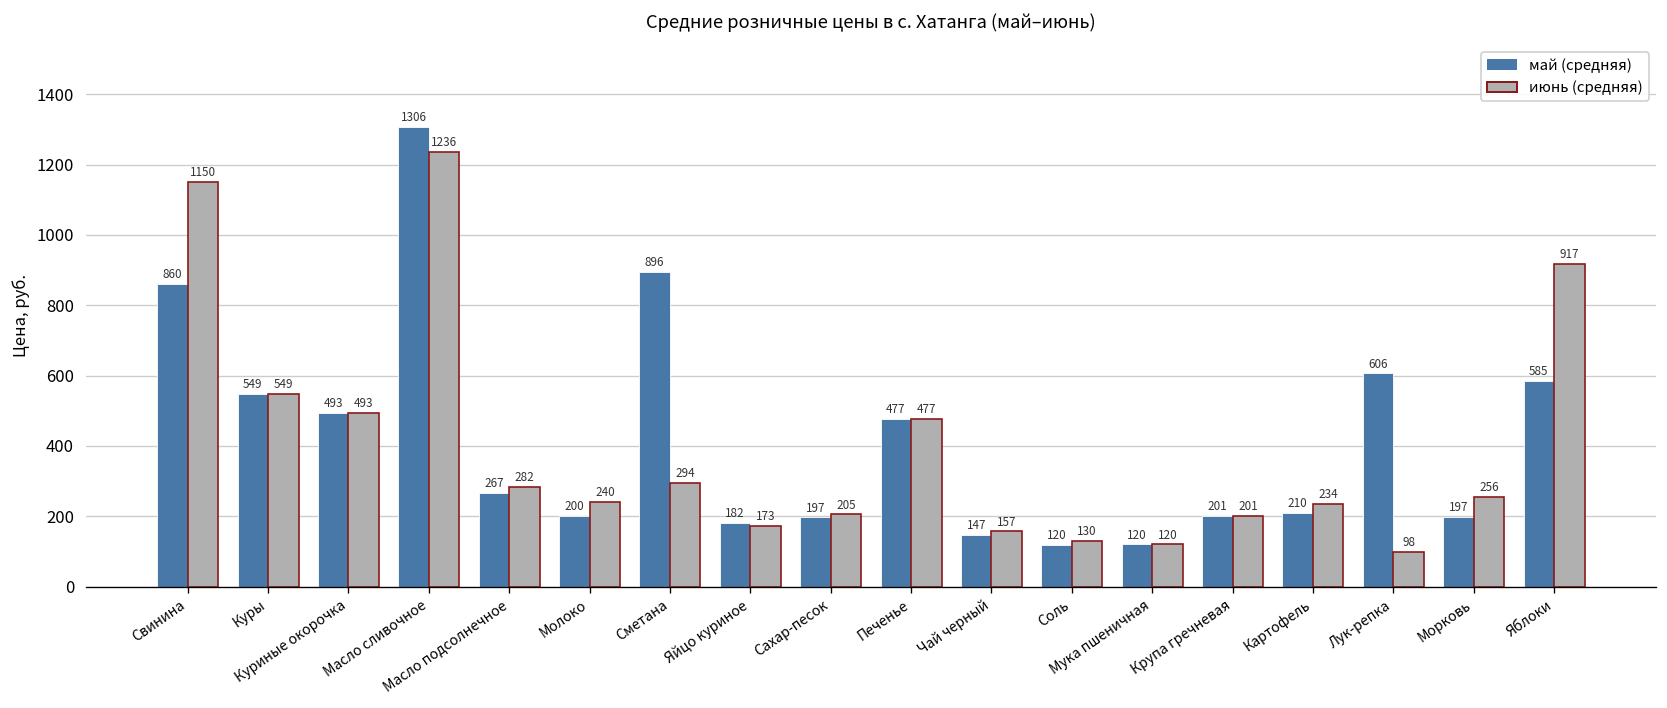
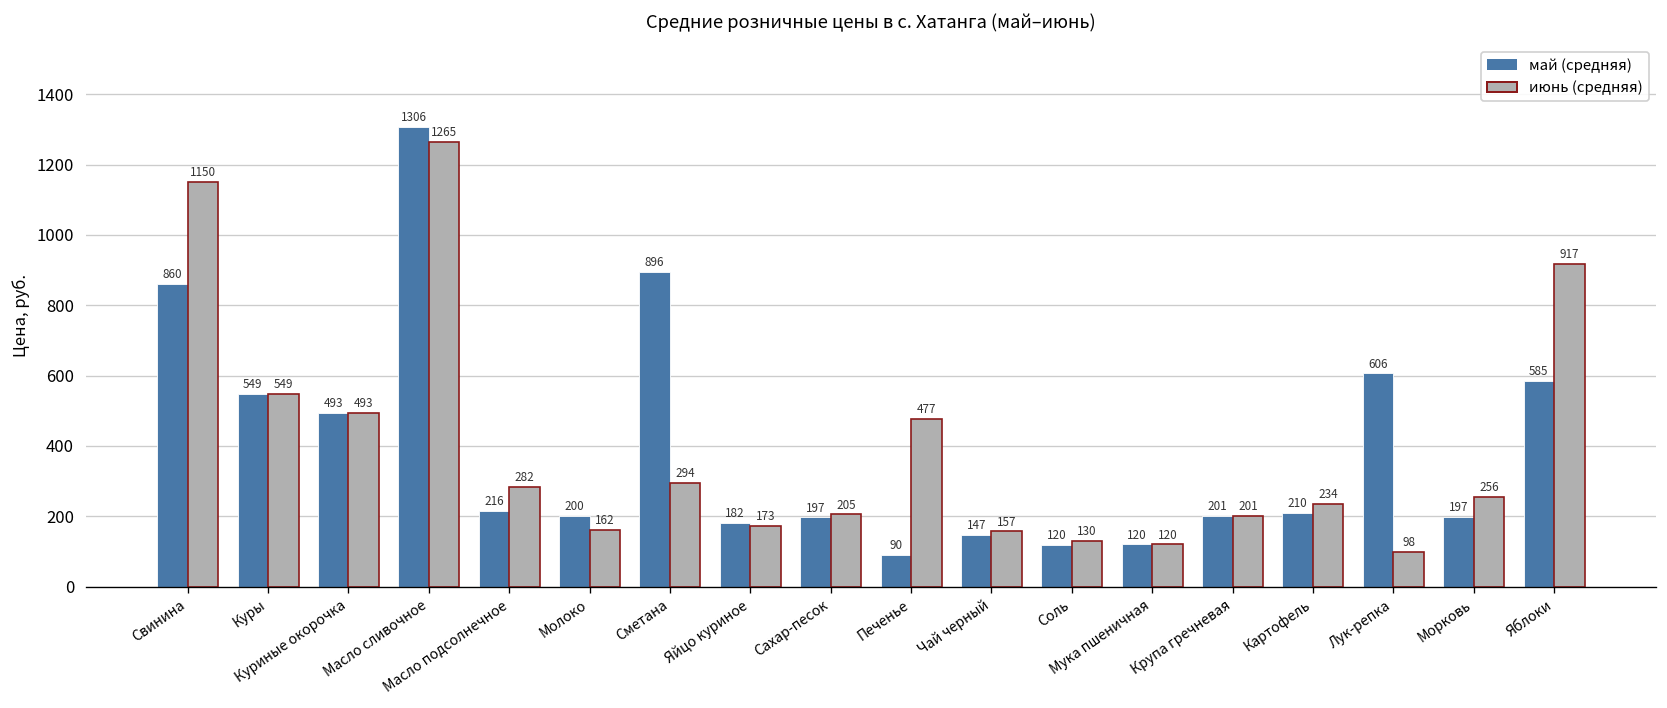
  {
    "май (средняя)": {
      "Свинина": 860,
      "Куры": 549,
      "Куриные окорочка": 493,
      "Масло сливочное": 1306,
-     "Масло подсолнечное": 267,
+     "Масло подсолнечное": 216,
      "Молоко": 200,
      "Сметана": 896,
      "Яйцо куриное": 182,
      "Сахар-песок": 197,
-     "Печенье": 477,
+     "Печенье": 90,
      "Чай черный": 147,
      "Соль": 120,
      "Мука пшеничная": 120,
      "Крупа гречневая": 201,
      "Картофель": 210,
      "Лук-репка": 606,
      "Морковь": 197,
      "Яблоки": 585
    },
    "июнь (средняя)": {
      "Свинина": 1150,
      "Куры": 549,
      "Куриные окорочка": 493,
-     "Масло сливочное": 1236,
+     "Масло сливочное": 1265,
      "Масло подсолнечное": 282,
-     "Молоко": 240,
+     "Молоко": 162,
      "Сметана": 294,
      "Яйцо куриное": 173,
      "Сахар-песок": 205,
      "Печенье": 477,
      "Чай черный": 157,
      "Соль": 130,
      "Мука пшеничная": 120,
      "Крупа гречневая": 201,
      "Картофель": 234,
      "Лук-репка": 98,
      "Морковь": 256,
      "Яблоки": 917
    }
  }
